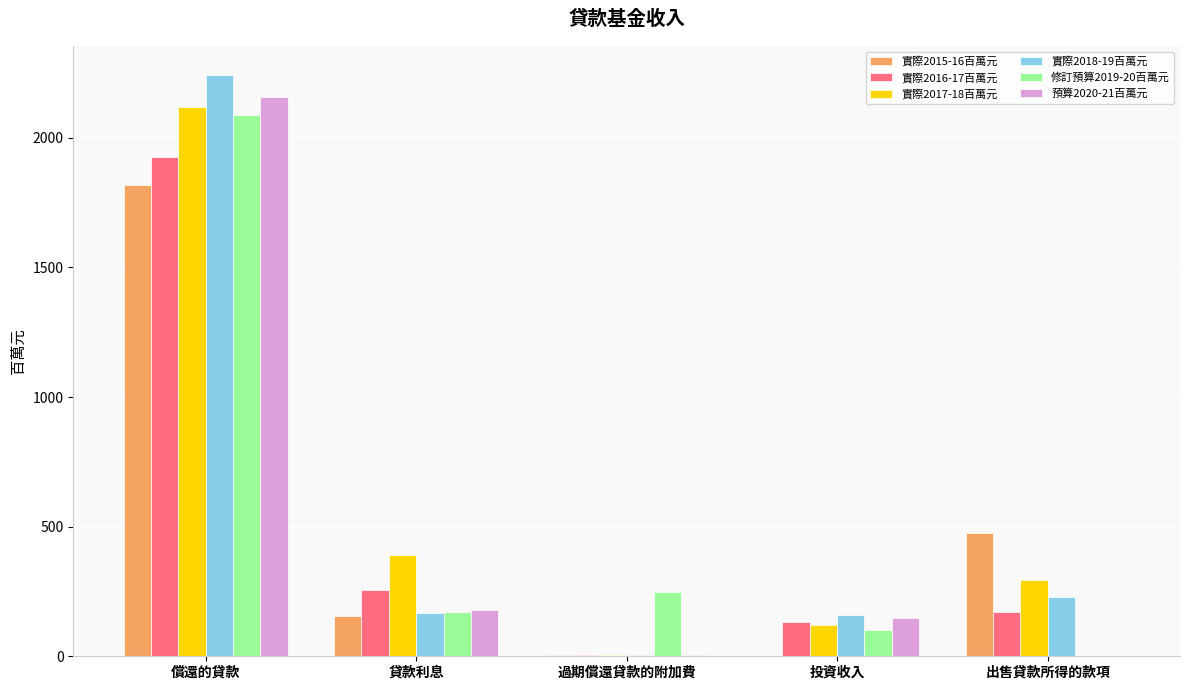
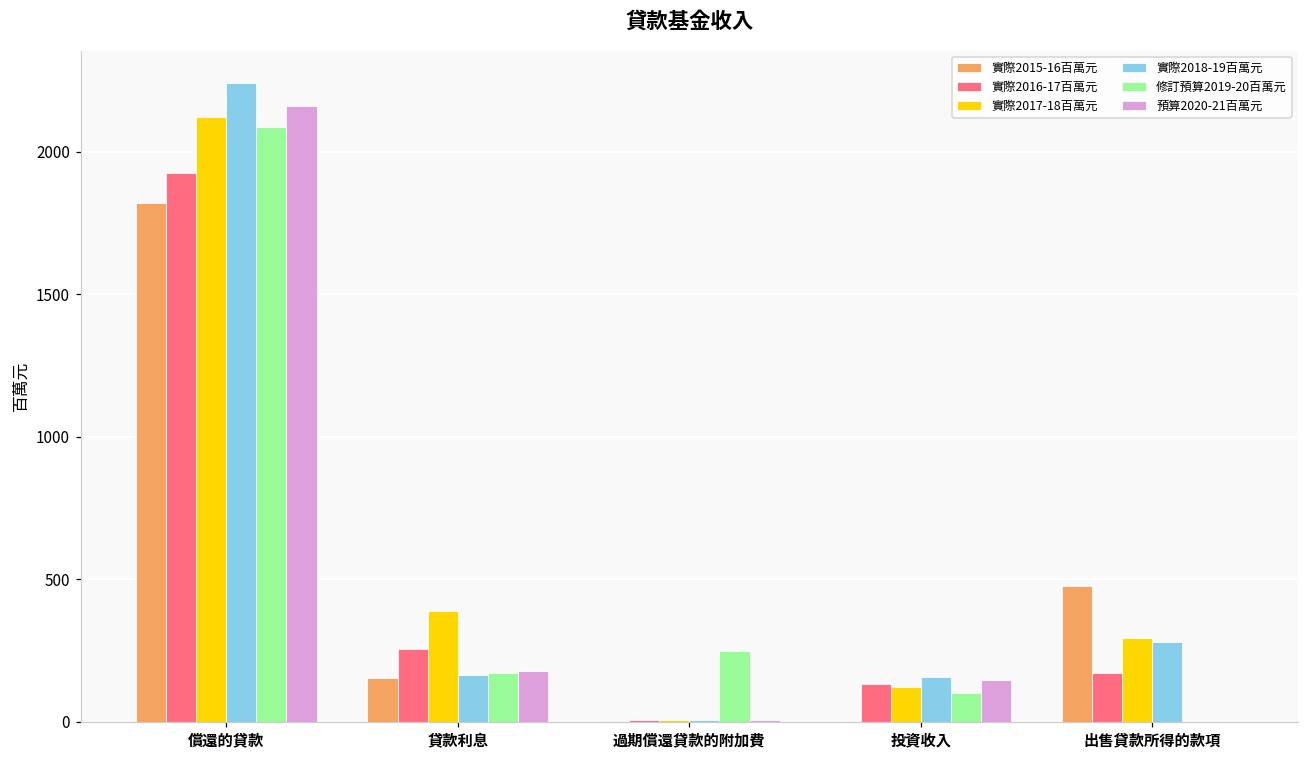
  {
    "實際2015-16百萬元": {
      "償還的貸款": 1820,
      "貸款利息": 160,
      "投資收入": 0,
      "出售貸款所得的款項": 480
    },
    "實際2016-17百萬元": {
      "償還的貸款": 1930,
      "貸款利息": 260,
      "投資收入": 130,
      "出售貸款所得的款項": 170
    },
    "實際2017-18百萬元": {
      "償還的貸款": 2120,
      "貸款利息": 390,
      "投資收入": 120,
      "出售貸款所得的款項": 290
    },
    "實際2018-19百萬元": {
      "償還的貸款": 2240,
      "貸款利息": 170,
      "投資收入": 160,
-     "出售貸款所得的款項": 230
+     "出售貸款所得的款項": 280
    },
    "修訂預算2019-20百萬元": {
      "償還的貸款": 2090,
      "貸款利息": 170,
      "過期償還貸款的附加費": 250,
      "投資收入": 100,
      "出售貸款所得的款項": 0
    },
    "預算2020-21百萬元": {
      "償還的貸款": 2160,
      "貸款利息": 180,
      "投資收入": 150,
      "出售貸款所得的款項": 0
    }
  }
